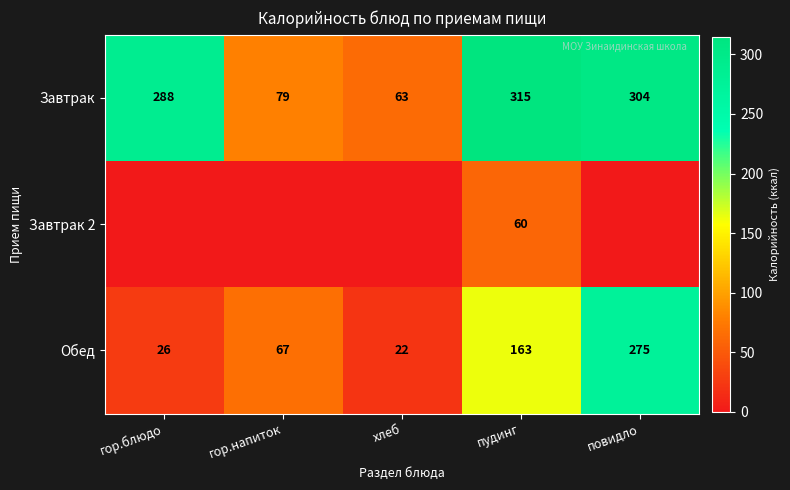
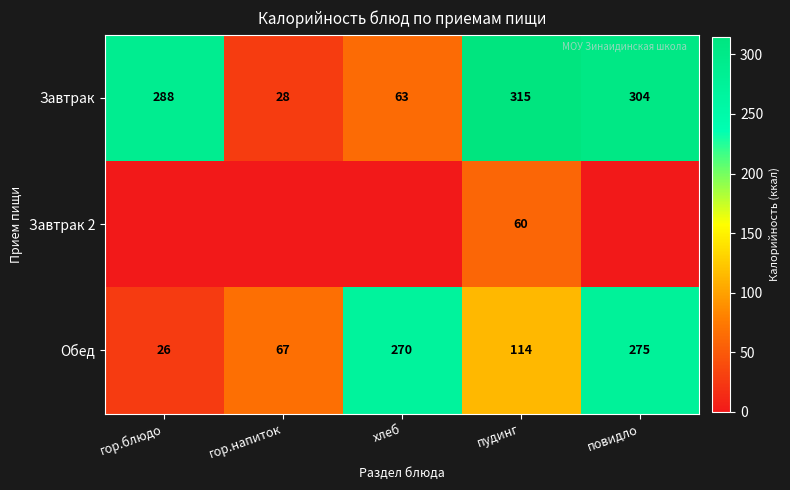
  {
    "Завтрак": {
      "гор.блюдо": 288,
-     "гор.напиток": 79,
+     "гор.напиток": 28,
      "хлеб": 63,
      "пудинг": 315
    },
    "Завтрак 2": {
      "пудинг": 60
    },
    "Обед": {
      "гор.блюдо": 26,
      "гор.напиток": 67,
-     "хлеб": 22,
-     "пудинг": 163,
+     "хлеб": 270,
+     "пудинг": 114,
      "повидло": 275
    }
  }
